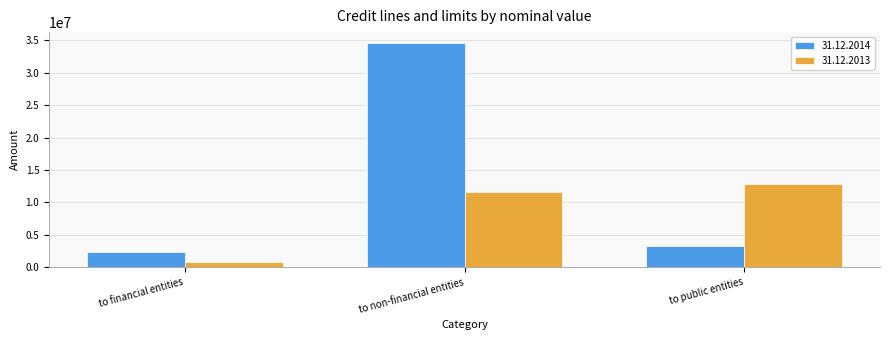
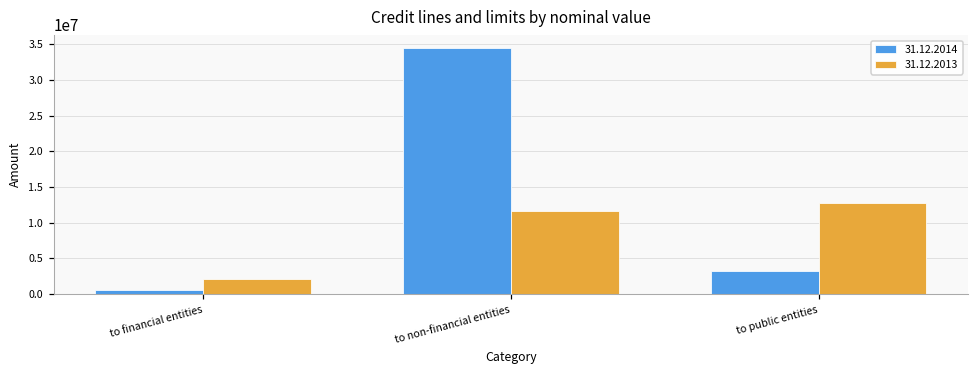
  {
    "31.12.2014": {
-     "to financial entities": 2000000,
+     "to financial entities": 1000000,
      "to non-financial entities": 35000000,
      "to public entities": 3000000
    },
    "31.12.2013": {
-     "to financial entities": 1000000,
+     "to financial entities": 2000000,
      "to non-financial entities": 12000000,
      "to public entities": 13000000
    }
  }
